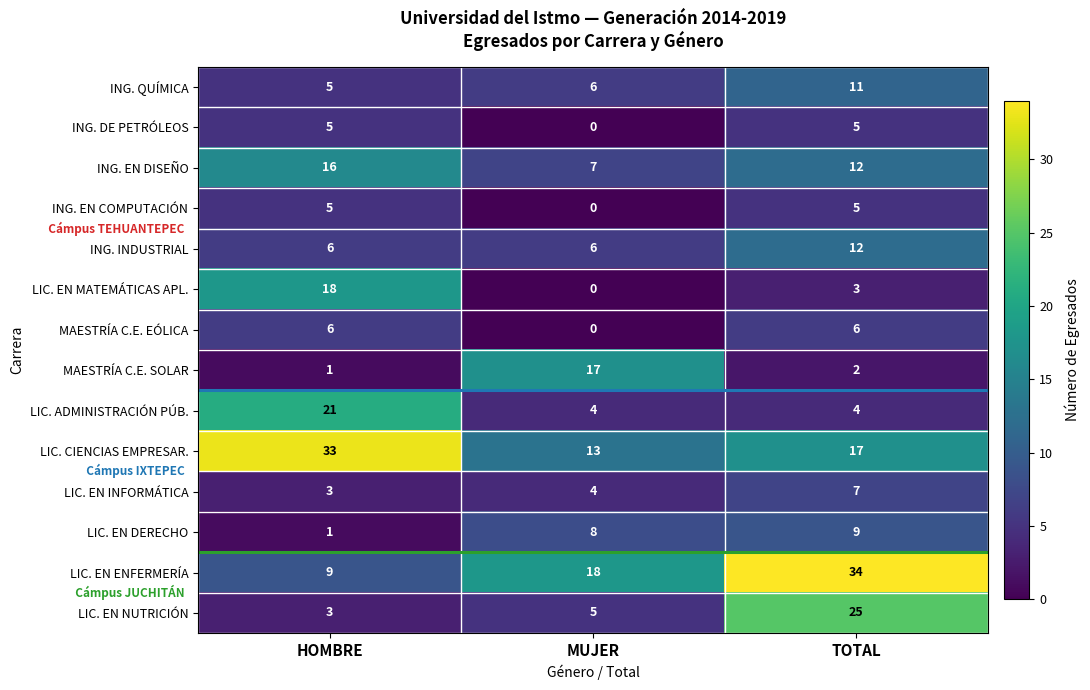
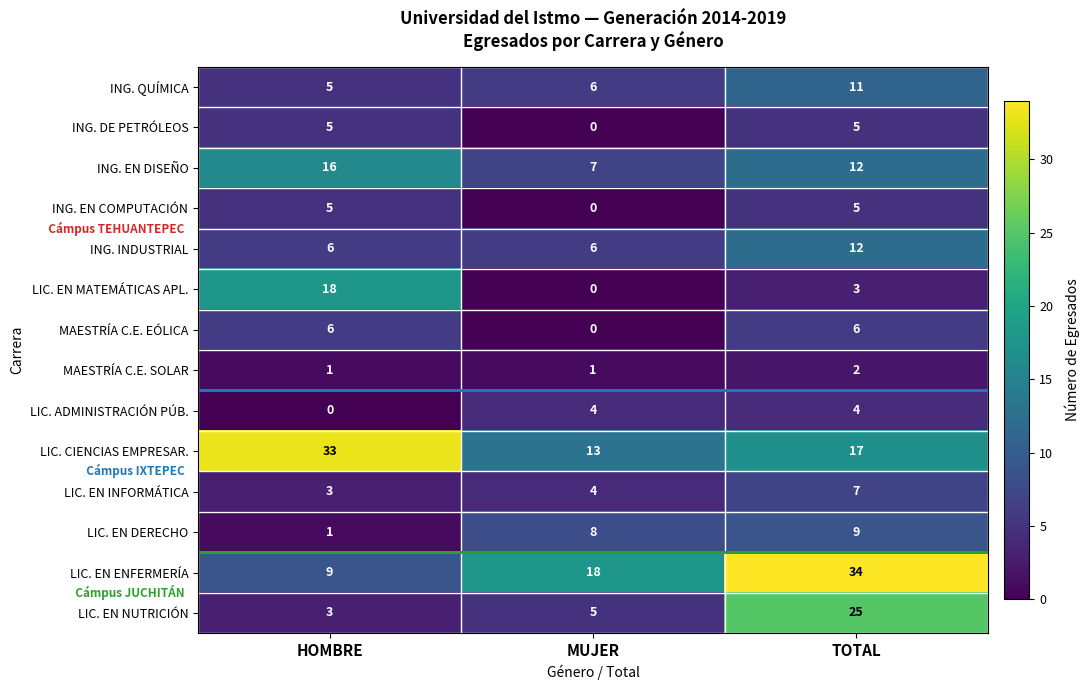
  {
    "ING. QUÍMICA": {
      "HOMBRE": 5,
      "MUJER": 6,
      "TOTAL": 11
    },
    "ING. DE PETRÓLEOS": {
      "HOMBRE": 5,
      "MUJER": 0,
      "TOTAL": 5
    },
    "ING. EN DISEÑO": {
      "HOMBRE": 16,
      "MUJER": 7,
      "TOTAL": 12
    },
    "ING. EN COMPUTACIÓN": {
      "HOMBRE": 5,
      "MUJER": 0,
      "TOTAL": 5
    },
    "ING. INDUSTRIAL": {
      "HOMBRE": 6,
      "MUJER": 6,
      "TOTAL": 12
    },
    "LIC. EN MATEMÁTICAS APL.": {
      "HOMBRE": 18,
      "MUJER": 0,
      "TOTAL": 3
    },
    "MAESTRÍA C.E. EÓLICA": {
      "HOMBRE": 6,
      "MUJER": 0,
      "TOTAL": 6
    },
    "MAESTRÍA C.E. SOLAR": {
      "HOMBRE": 1,
-     "MUJER": 17,
+     "MUJER": 1,
      "TOTAL": 2
    },
    "LIC. ADMINISTRACIÓN PÚB.": {
-     "HOMBRE": 21,
+     "HOMBRE": 0,
      "MUJER": 4,
      "TOTAL": 4
    },
    "LIC. CIENCIAS EMPRESAR.": {
      "HOMBRE": 33,
      "MUJER": 13,
      "TOTAL": 17
    },
    "LIC. EN INFORMÁTICA": {
      "HOMBRE": 3,
      "MUJER": 4,
      "TOTAL": 7
    },
    "LIC. EN DERECHO": {
      "HOMBRE": 1,
      "MUJER": 8,
      "TOTAL": 9
    },
    "LIC. EN ENFERMERÍA": {
      "HOMBRE": 9,
      "MUJER": 18,
      "TOTAL": 34
    },
    "LIC. EN NUTRICIÓN": {
      "HOMBRE": 3,
      "MUJER": 5,
      "TOTAL": 25
    }
  }
